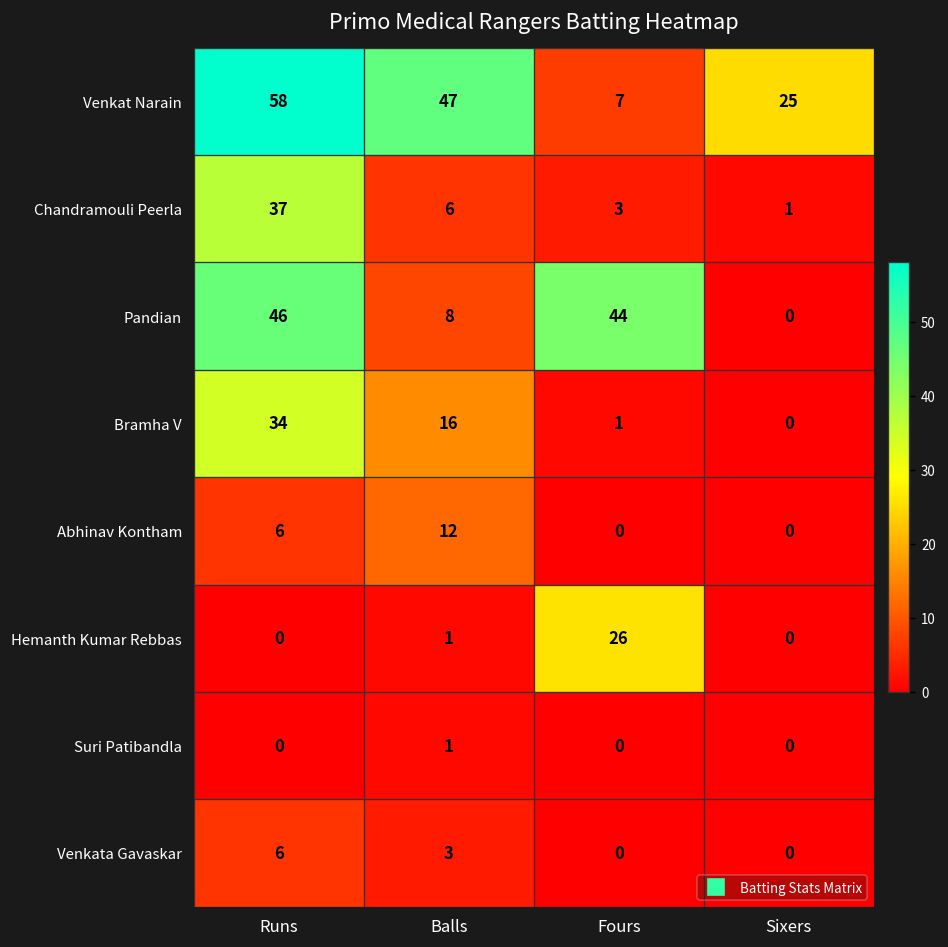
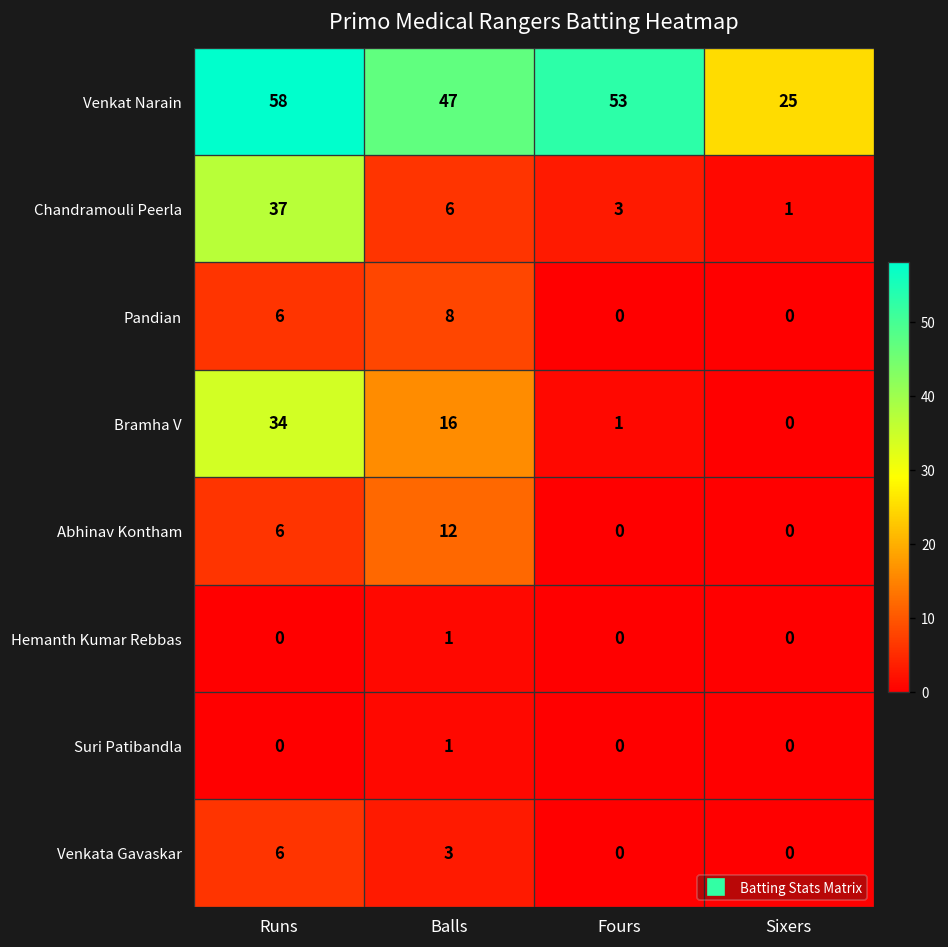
  {
    "Venkat Narain": {
      "Runs": 58,
      "Balls": 47,
-     "Fours": 7,
+     "Fours": 53,
      "Sixers": 25
    },
    "Chandramouli Peerla": {
      "Runs": 37,
      "Balls": 6,
      "Fours": 3,
      "Sixers": 1
    },
    "Pandian": {
-     "Runs": 46,
+     "Runs": 6,
      "Balls": 8,
-     "Fours": 44,
+     "Fours": 0,
      "Sixers": 0
    },
    "Bramha V": {
      "Runs": 34,
      "Balls": 16,
      "Fours": 1,
      "Sixers": 0
    },
    "Abhinav Kontham": {
      "Runs": 6,
      "Balls": 12,
      "Fours": 0,
      "Sixers": 0
    },
    "Hemanth Kumar Rebbas": {
      "Runs": 0,
      "Balls": 1,
-     "Fours": 26,
+     "Fours": 0,
      "Sixers": 0
    },
    "Suri Patibandla": {
      "Runs": 0,
      "Balls": 1,
      "Fours": 0,
      "Sixers": 0
    },
    "Venkata Gavaskar": {
      "Runs": 6,
      "Balls": 3,
      "Fours": 0,
      "Sixers": 0
    }
  }
